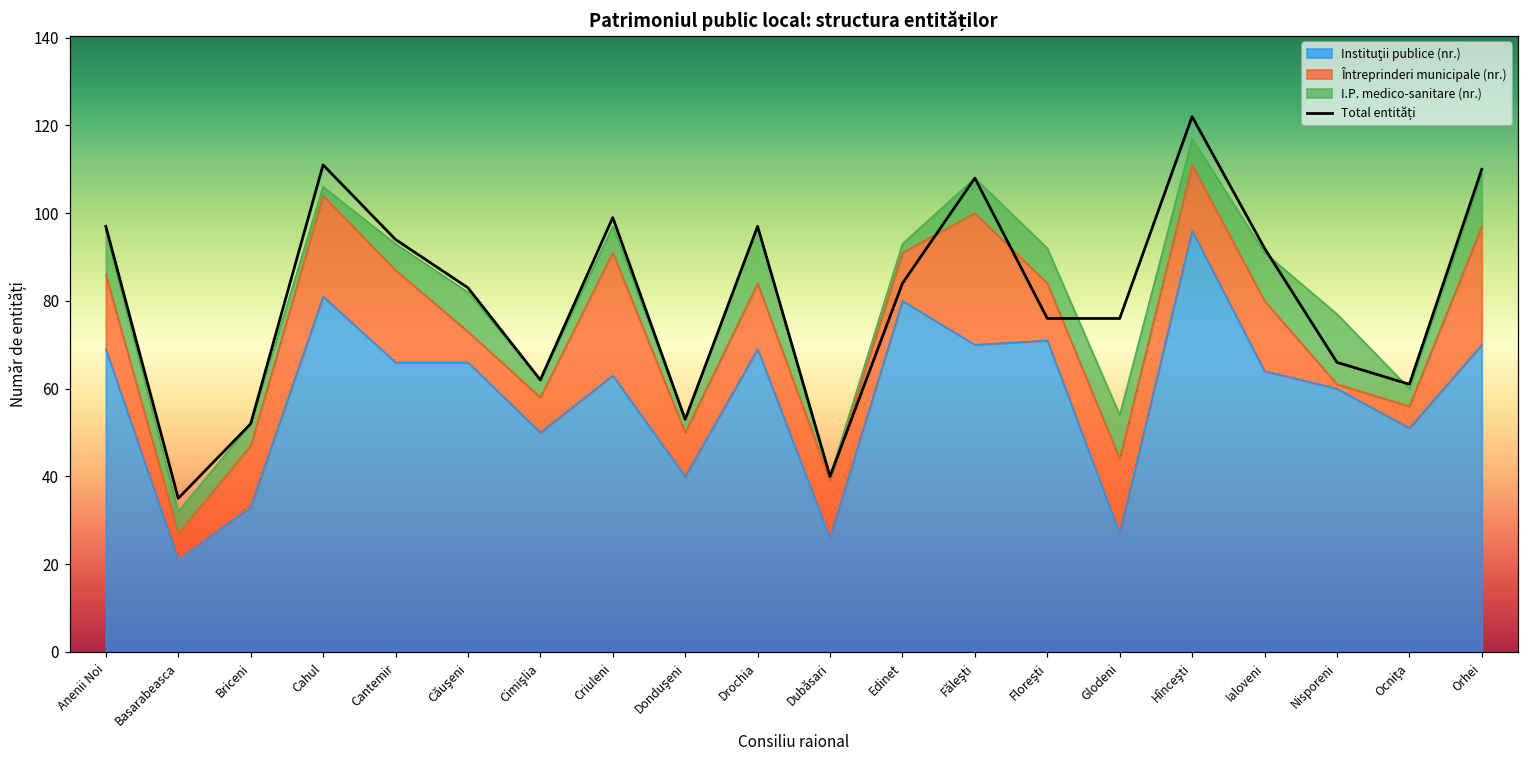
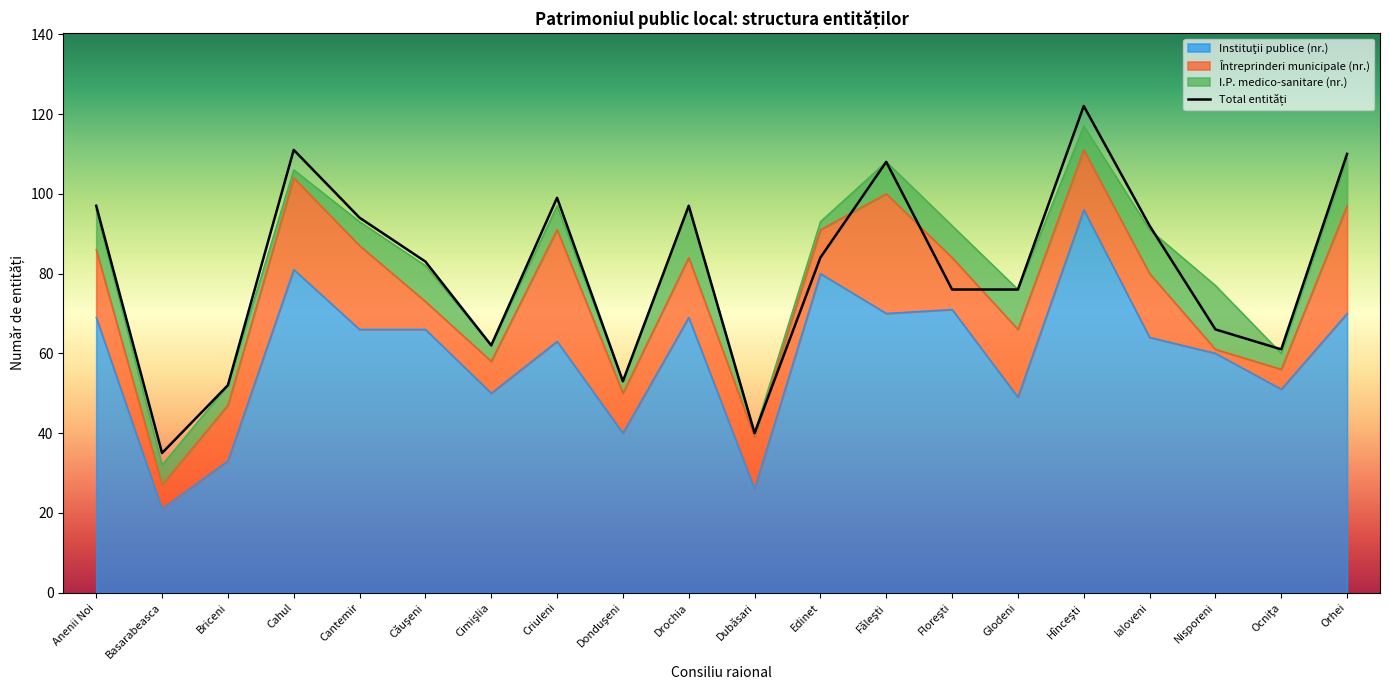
  {
    "Instituţii publice (nr.)": {
      "Anenii Noi": 69,
      "Basarabeasca": 21,
      "Briceni": 33,
      "Cahul": 81,
      "Cantemir": 66,
      "Căuşeni": 66,
      "Cimişlia": 50,
      "Criuleni": 63,
      "Donduşeni": 40,
      "Drochia": 69,
      "Dubăsari": 26,
      "Edinet": 80,
      "Făleşti": 70,
      "Floreşti": 71,
-     "Glodeni": 27,
+     "Glodeni": 49,
      "Hînceşti": 96,
      "Ialoveni": 64,
      "Nisporeni": 60,
      "Ocniţa": 51,
      "Orhei": 70
    },
    "Întreprinderi municipale (nr.)": {
      "Anenii Noi": 17,
      "Basarabeasca": 6,
      "Briceni": 14,
      "Cahul": 23,
      "Cantemir": 21,
      "Căuşeni": 7,
      "Cimişlia": 8,
      "Criuleni": 28,
      "Donduşeni": 10,
      "Drochia": 15,
      "Dubăsari": 13,
      "Edinet": 11,
      "Făleşti": 30,
      "Floreşti": 13,
      "Glodeni": 17,
      "Hînceşti": 15,
      "Ialoveni": 16,
      "Nisporeni": 1,
      "Ocniţa": 5,
      "Orhei": 27
    },
    "I.P. medico-sanitare (nr.)": {
      "Anenii Noi": 10,
      "Basarabeasca": 5,
      "Cahul": 2,
      "Cantemir": 6,
      "Căuşeni": 9,
      "Criuleni": 6,
      "Edinet": 2,
      "Floreşti": 8,
      "Hînceşti": 6,
      "Ialoveni": 11,
      "Nisporeni": 16,
      "Ocniţa": 4,
      "Orhei": 12
    },
    "Total entități": {
      "Anenii Noi": 97,
      "Basarabeasca": 35,
      "Cahul": 111,
      "Cantemir": 94,
      "Căuşeni": 83,
      "Criuleni": 99,
      "Edinet": 84,
      "Floreşti": 76,
      "Hînceşti": 122,
      "Ialoveni": 92,
      "Nisporeni": 66,
      "Ocniţa": 61,
      "Orhei": 110
    }
  }
